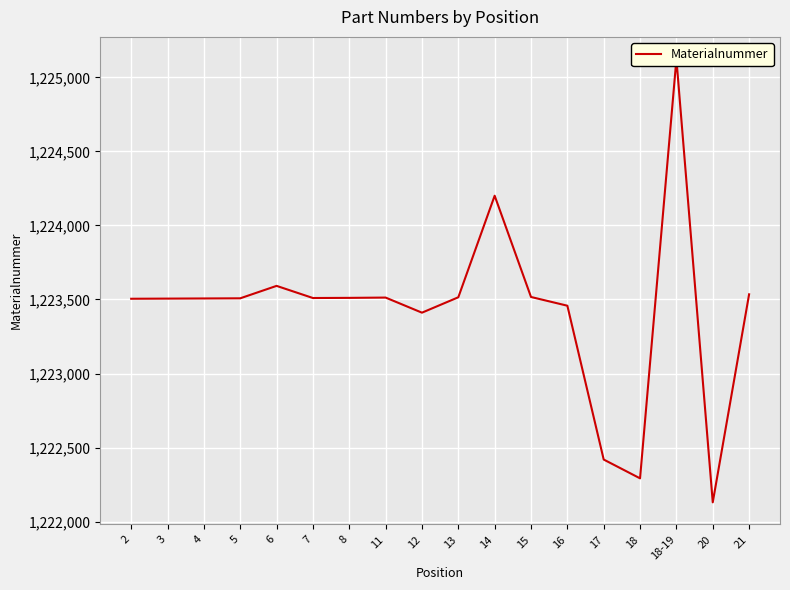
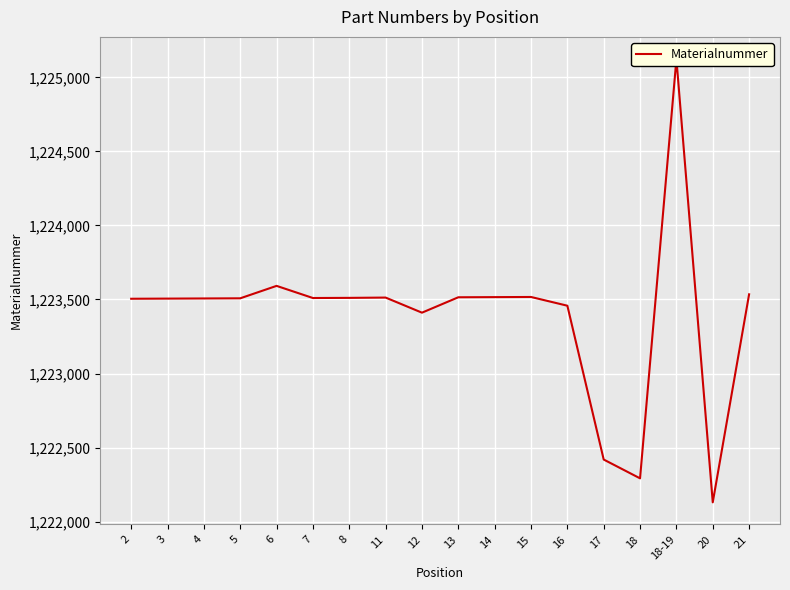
  {
    "2": "1,223,510",
    "3": "1,223,510",
    "4": "1,223,510",
    "5": "1,223,510",
    "6": "1,223,590",
    "7": "1,223,510",
    "8": "1,223,510",
    "11": "1,223,510",
    "12": "1,223,410",
    "13": "1,223,520",
-   "14": "1,224,200",
+   "14": "1,223,520",
    "15": "1,223,520",
    "16": "1,223,460",
    "17": "1,222,420",
    "18": "1,222,290",
    "20": "1,222,130",
    "21": "1,223,540"
  }
